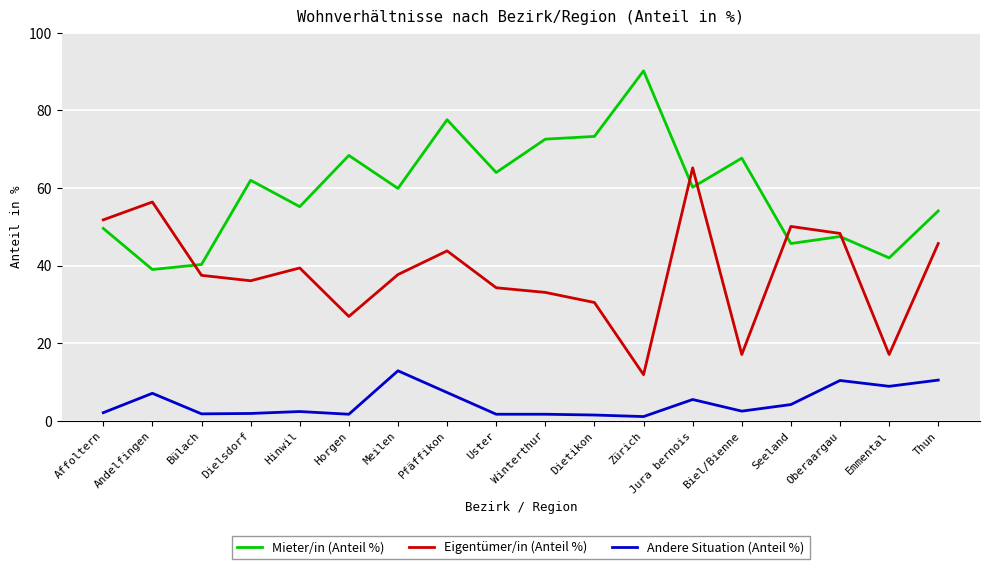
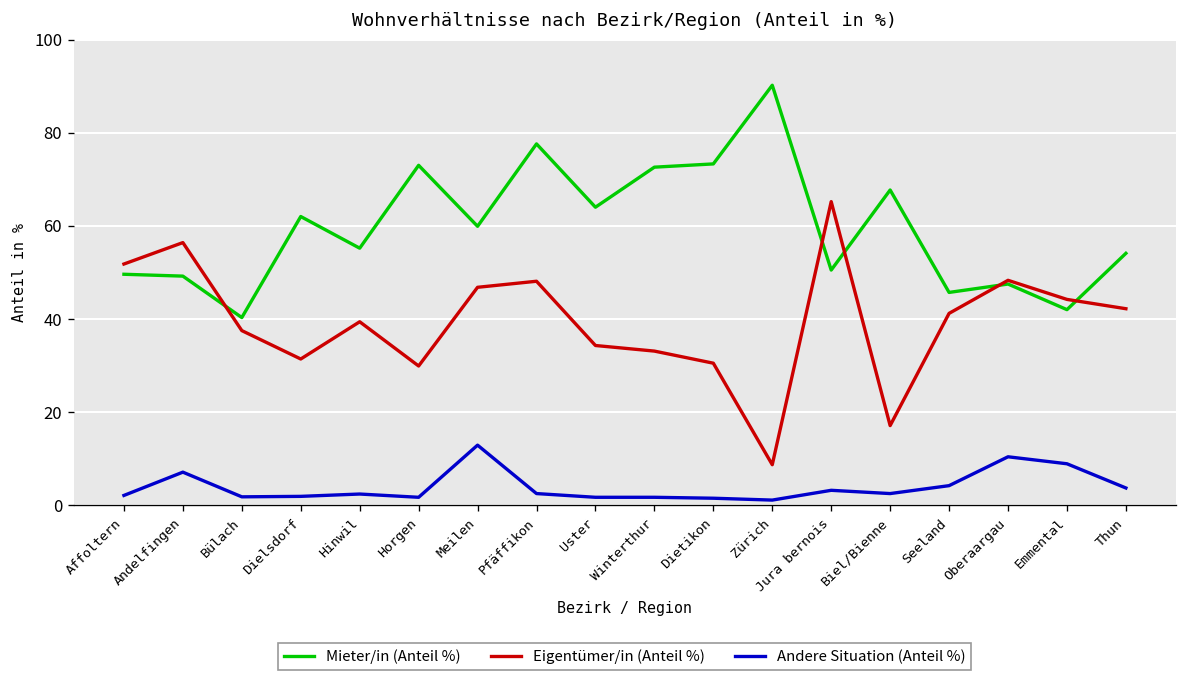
  {
    "Mieter/in (Anteil %)": {
      "Affoltern": 50,
-     "Andelfingen": 39,
+     "Andelfingen": 49,
      "Bülach": 40,
      "Dielsdorf": 62,
      "Hinwil": 55,
-     "Horgen": 68,
+     "Horgen": 73,
      "Meilen": 60,
      "Pfäffikon": 78,
      "Uster": 64,
      "Winterthur": 73,
      "Dietikon": 73,
      "Zürich": 90,
-     "Jura bernois": 60,
+     "Jura bernois": 51,
      "Biel/Bienne": 68,
      "Seeland": 46,
      "Oberaargau": 48,
      "Emmental": 42,
      "Thun": 54
    },
    "Eigentümer/in (Anteil %)": {
      "Affoltern": 52,
      "Andelfingen": 56,
      "Bülach": 38,
-     "Dielsdorf": 36,
+     "Dielsdorf": 31,
      "Hinwil": 39,
-     "Horgen": 27,
-     "Meilen": 38,
-     "Pfäffikon": 44,
+     "Horgen": 30,
+     "Meilen": 47,
+     "Pfäffikon": 48,
      "Uster": 34,
      "Winterthur": 33,
      "Dietikon": 31,
-     "Zürich": 12,
+     "Zürich": 9,
      "Jura bernois": 65,
      "Biel/Bienne": 17,
-     "Seeland": 50,
+     "Seeland": 41,
      "Oberaargau": 48,
-     "Emmental": 17,
-     "Thun": 46
+     "Emmental": 44,
+     "Thun": 42
    },
    "Andere Situation (Anteil %)": {
      "Affoltern": 2,
      "Andelfingen": 7,
      "Bülach": 2,
      "Dielsdorf": 2,
      "Hinwil": 2,
      "Horgen": 2,
      "Meilen": 13,
-     "Pfäffikon": 7,
+     "Pfäffikon": 3,
      "Uster": 2,
      "Winterthur": 2,
      "Dietikon": 2,
      "Zürich": 1,
-     "Jura bernois": 6,
+     "Jura bernois": 3,
      "Biel/Bienne": 3,
      "Seeland": 4,
      "Oberaargau": 10,
      "Emmental": 9,
-     "Thun": 11
+     "Thun": 4
    }
  }
